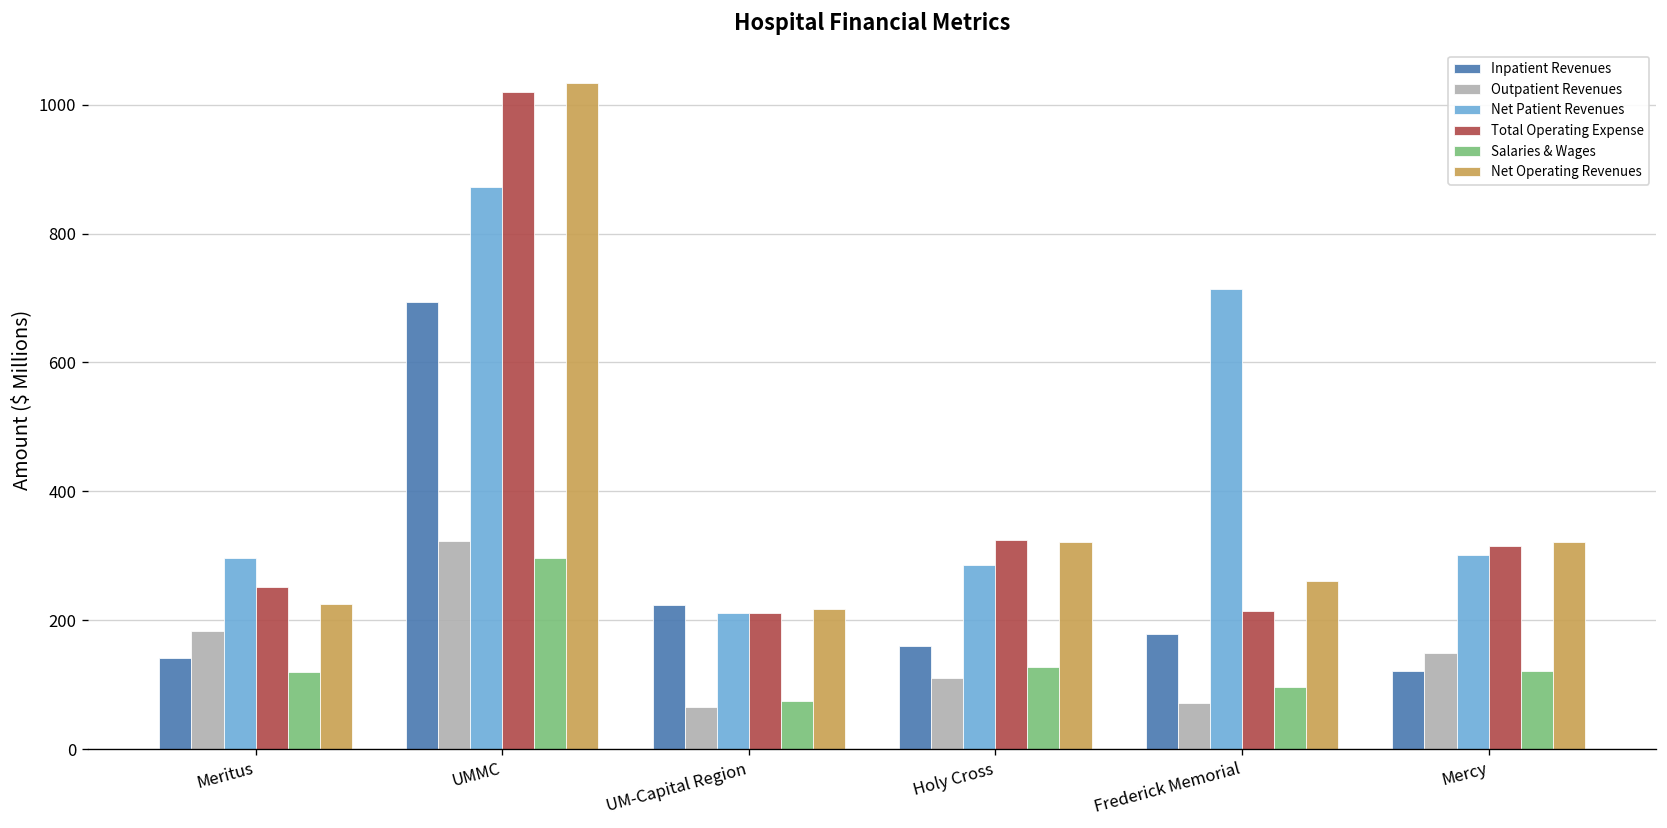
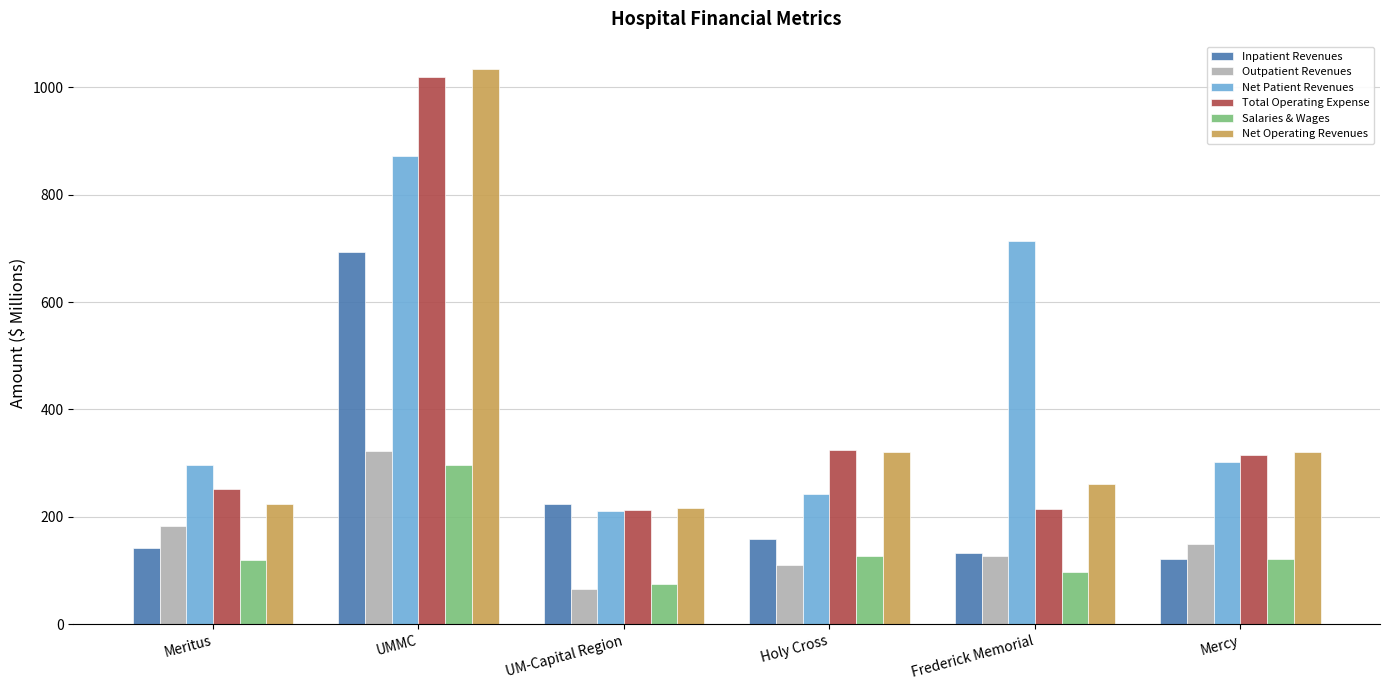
  {
    "Inpatient Revenues": {
      "Meritus": 140,
      "UMMC": 690,
      "UM-Capital Region": 220,
      "Holy Cross": 160,
-     "Frederick Memorial": 180,
+     "Frederick Memorial": 130,
      "Mercy": 120
    },
    "Outpatient Revenues": {
      "Meritus": 180,
      "UMMC": 320,
      "UM-Capital Region": 70,
      "Holy Cross": 110,
-     "Frederick Memorial": 70,
+     "Frederick Memorial": 130,
      "Mercy": 150
    },
    "Net Patient Revenues": {
      "Meritus": 300,
      "UMMC": 870,
      "UM-Capital Region": 210,
-     "Holy Cross": 290,
+     "Holy Cross": 240,
      "Frederick Memorial": 710,
      "Mercy": 300
    },
    "Total Operating Expense": {
      "Meritus": 250,
      "UMMC": 1020,
      "UM-Capital Region": 210,
      "Holy Cross": 330,
      "Frederick Memorial": 220,
      "Mercy": 310
    },
    "Salaries & Wages": {
      "Meritus": 120,
      "UMMC": 300,
      "UM-Capital Region": 80,
      "Holy Cross": 130,
      "Frederick Memorial": 100,
      "Mercy": 120
    },
    "Net Operating Revenues": {
      "Meritus": 220,
      "UMMC": 1030,
      "UM-Capital Region": 220,
      "Holy Cross": 320,
      "Frederick Memorial": 260,
      "Mercy": 320
    }
  }
